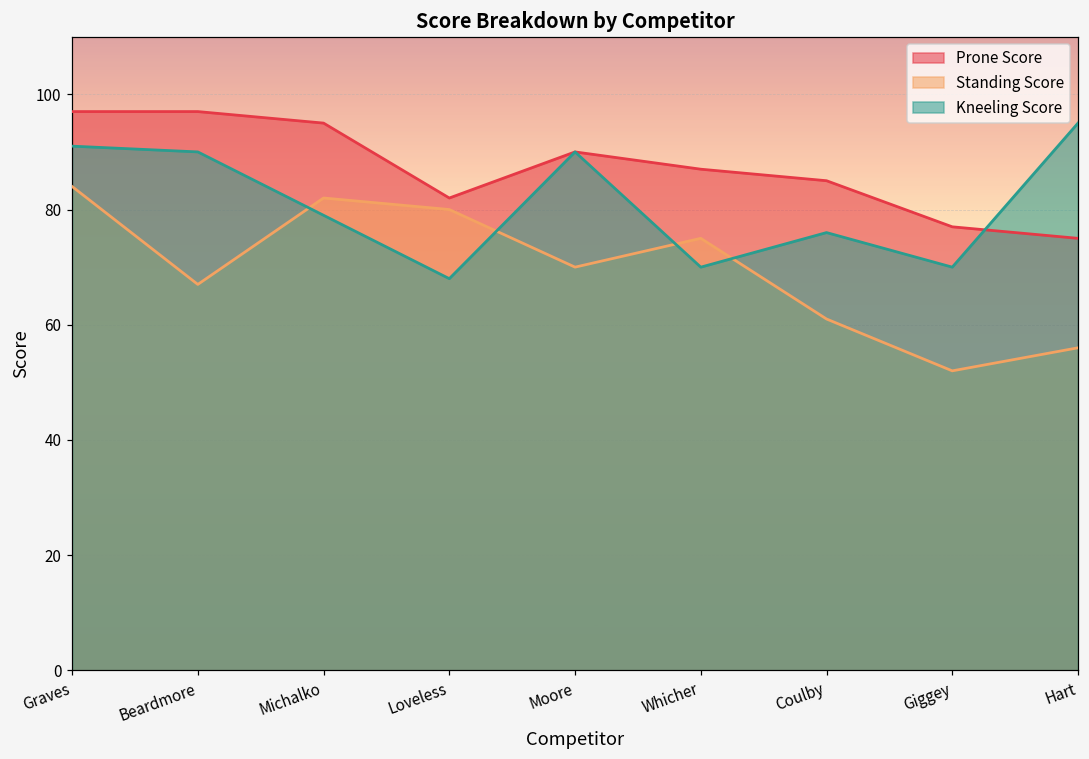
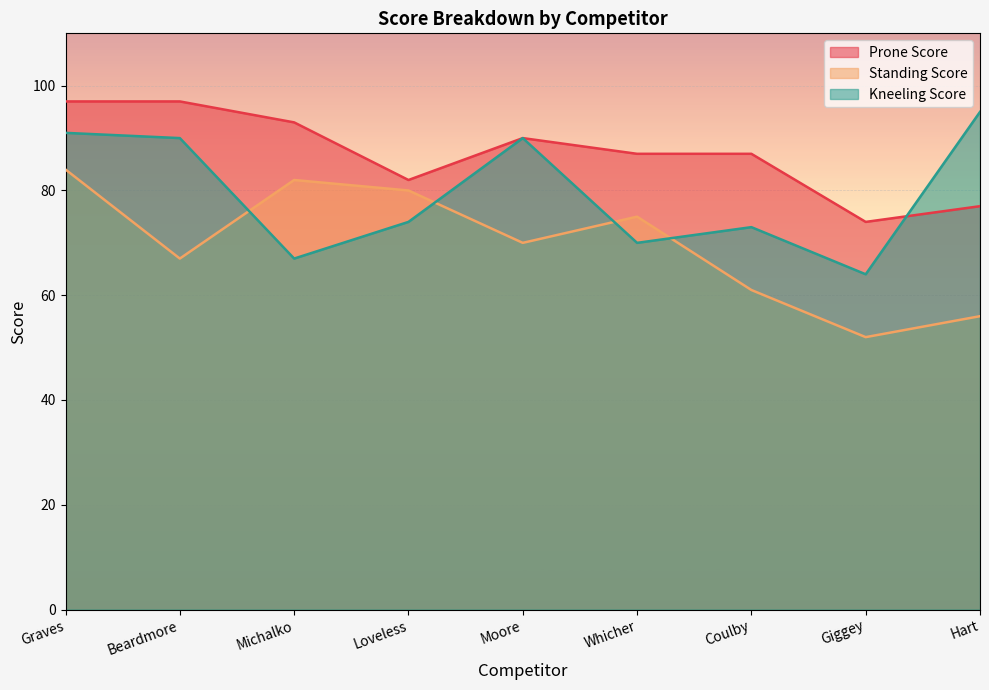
  {
    "Prone Score": {
      "Graves": 97,
      "Beardmore": 97,
-     "Michalko": 95,
+     "Michalko": 93,
      "Loveless": 82,
      "Whicher": 87,
-     "Coulby": 85,
-     "Giggey": 77,
-     "Hart": 75
+     "Coulby": 87,
+     "Giggey": 74,
+     "Hart": 77
    },
    "Standing Score": {
      "Graves": 84,
      "Beardmore": 67,
      "Michalko": 82,
      "Loveless": 80,
      "Moore": 70,
      "Whicher": 75,
      "Coulby": 61,
      "Giggey": 52,
      "Hart": 56
    },
    "Kneeling Score": {
      "Graves": 91,
      "Beardmore": 90,
-     "Michalko": 79,
-     "Loveless": 68,
+     "Michalko": 67,
+     "Loveless": 74,
      "Whicher": 70,
-     "Coulby": 76,
-     "Giggey": 70,
+     "Coulby": 73,
+     "Giggey": 64,
      "Hart": 95
    }
  }
